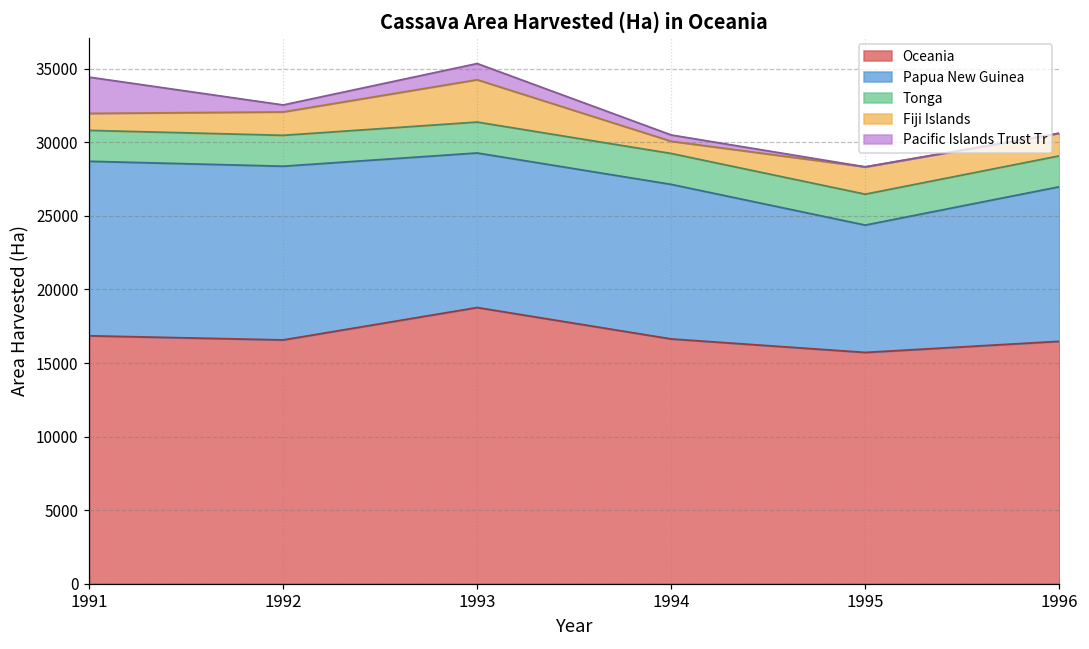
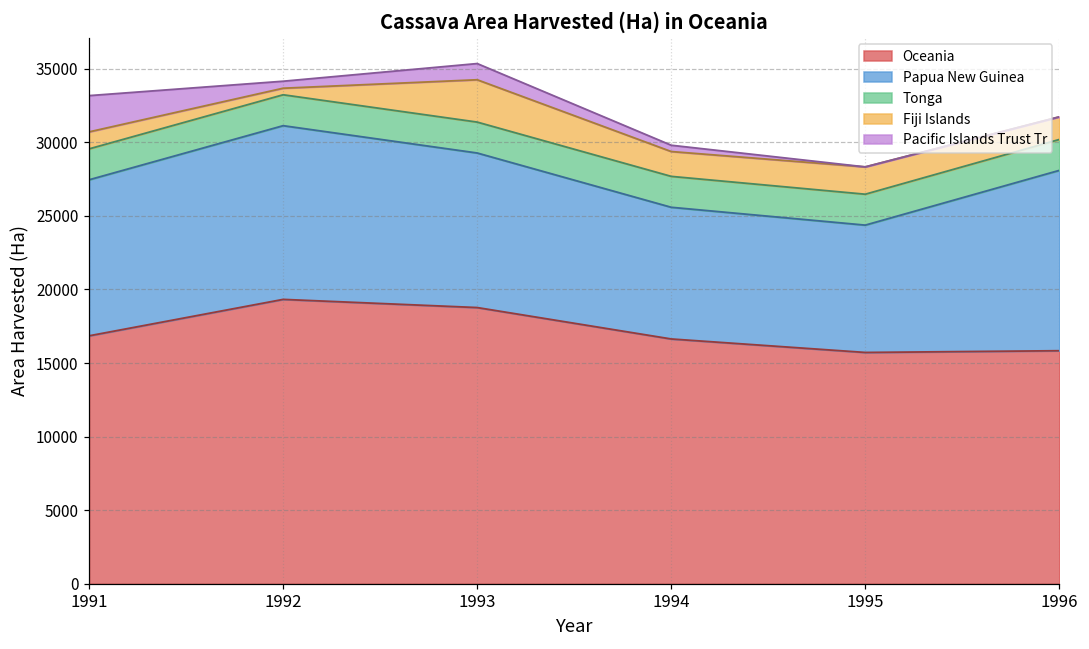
  {
    "Oceania": {
      "1991": 16800,
-     "1992": 16600,
+     "1992": 19300,
      "1993": 18800,
      "1994": 16600,
      "1995": 15700,
-     "1996": 16500
+     "1996": 15800
    },
    "Papua New Guinea": {
-     "1991": 11900,
+     "1991": 10600,
      "1992": 11800,
      "1993": 10500,
-     "1994": 10500,
+     "1994": 8900,
      "1995": 8700,
-     "1996": 10500
+     "1996": 12300
    },
    "Tonga": {
      "1991": 2100,
      "1992": 2100,
      "1993": 2100,
      "1994": 2100,
      "1995": 2100,
      "1996": 2100
    },
    "Fiji Islands": {
      "1991": 1200,
-     "1992": 1600,
+     "1992": 400,
      "1993": 2900,
-     "1994": 800
+     "1994": 1700
    },
    "Pacific Islands Trust Tr": {
      "1991": 2500,
      "1992": 500,
      "1993": 1100,
      "1994": 400
    }
  }
